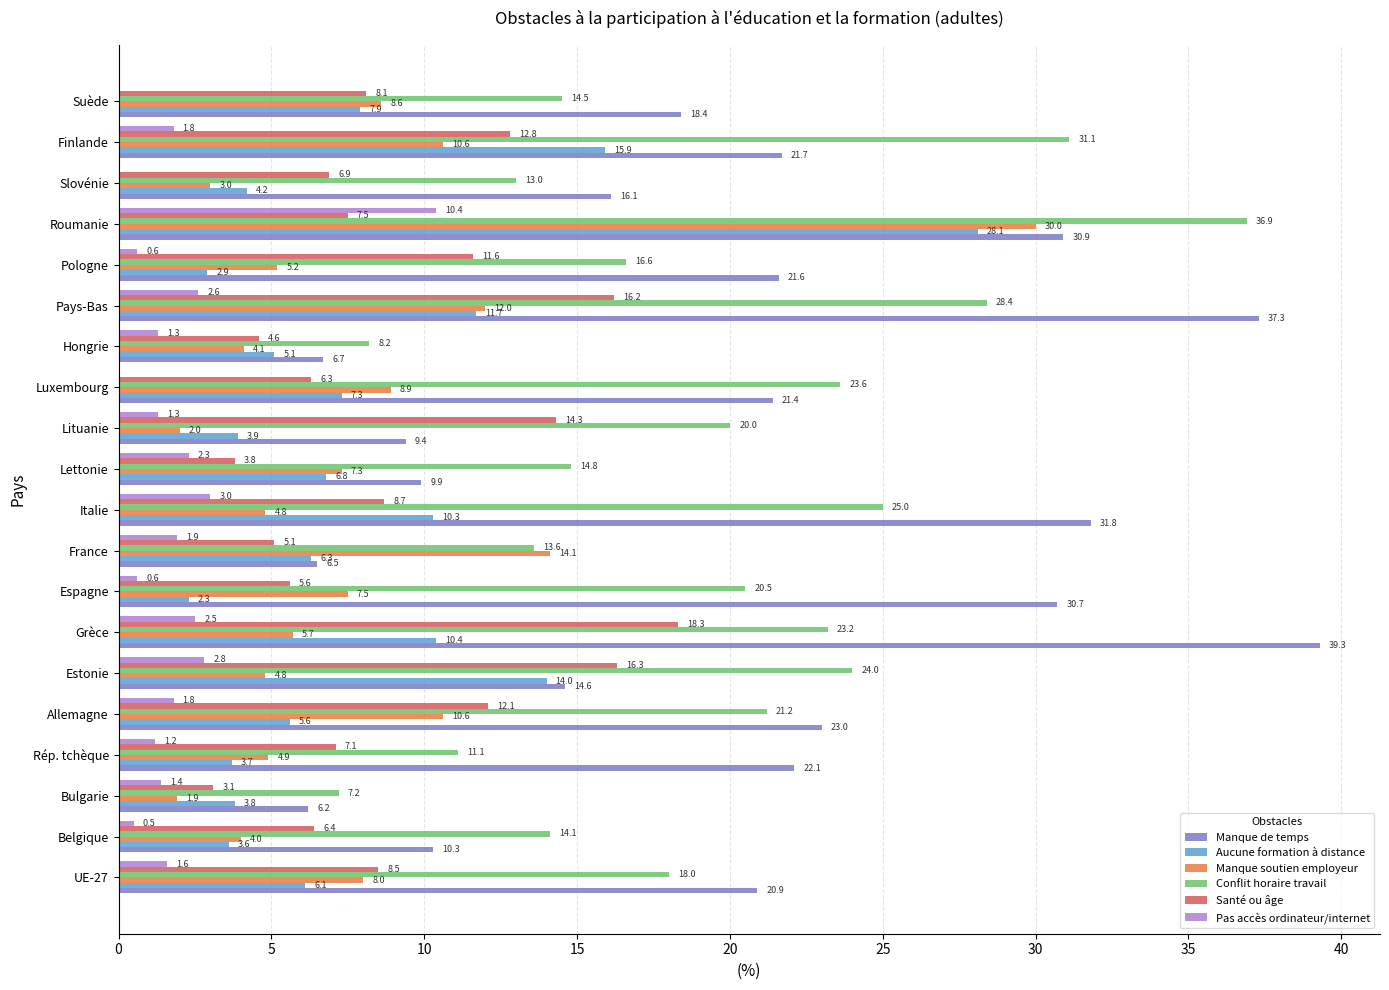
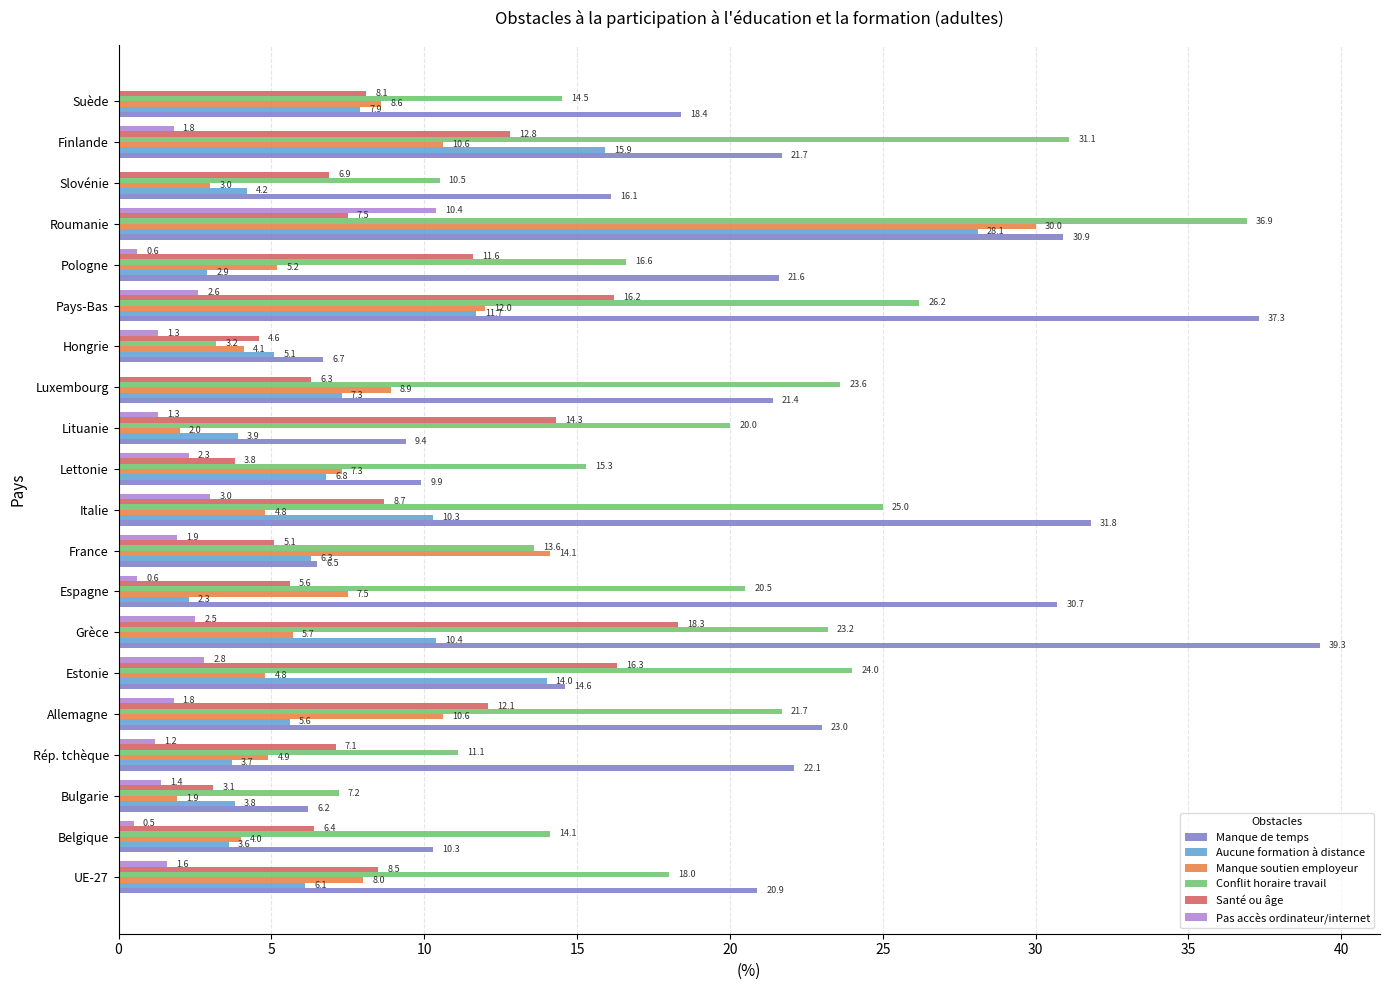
  {
    "Conflit horaire travail": {
      "Suède": 14.5,
      "Finlande": 31.1,
-     "Slovénie": 13.0,
+     "Slovénie": 10.5,
      "Roumanie": 36.9,
      "Pologne": 16.6,
-     "Pays-Bas": 28.4,
-     "Hongrie": 8.2,
+     "Pays-Bas": 26.2,
+     "Hongrie": 3.2,
      "Luxembourg": 23.6,
      "Lituanie": 20.0,
-     "Lettonie": 14.8,
+     "Lettonie": 15.3,
      "Italie": 25.0,
      "France": 13.6,
      "Espagne": 20.5,
      "Grèce": 23.2,
      "Estonie": 24.0,
-     "Allemagne": 21.2,
+     "Allemagne": 21.7,
      "Rép. tchèque": 11.1,
      "Bulgarie": 7.2,
      "Belgique": 14.1,
      "UE-27": 18.0
    }
  }
